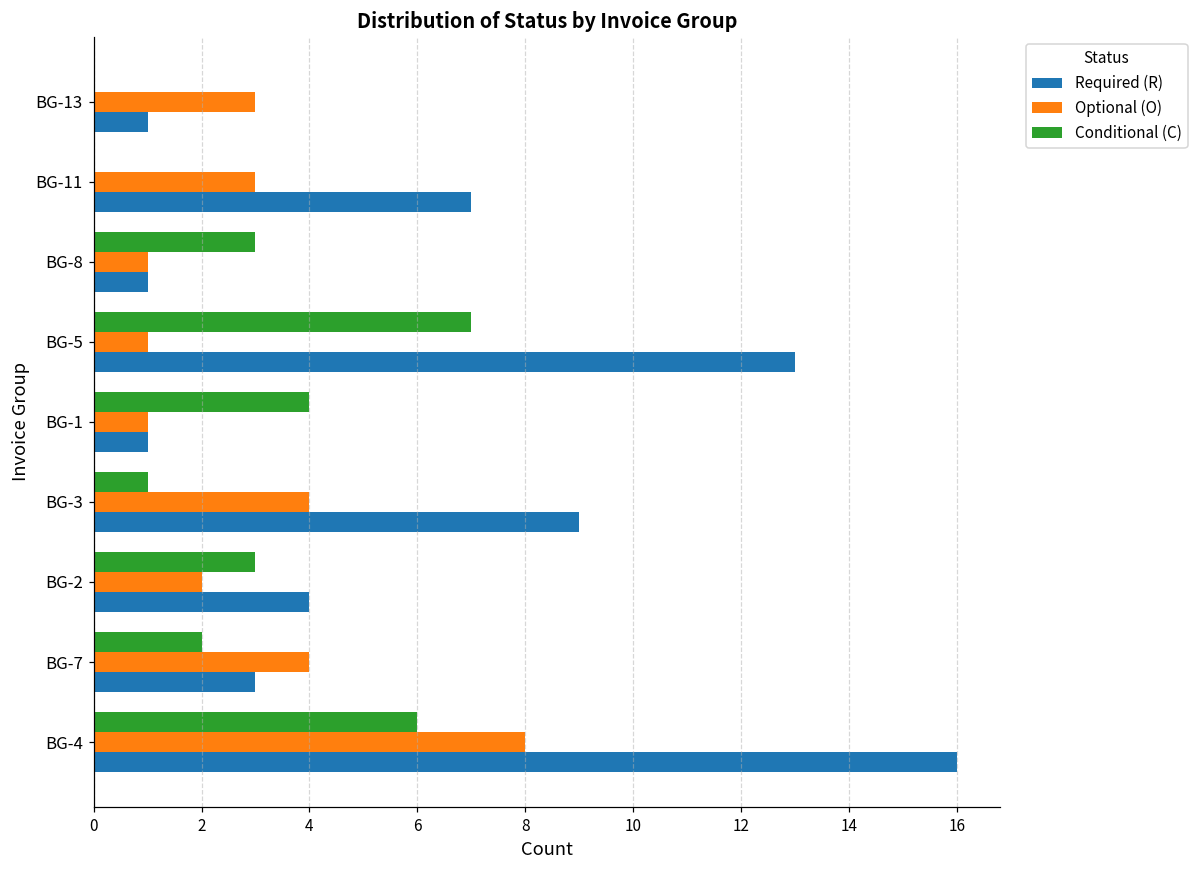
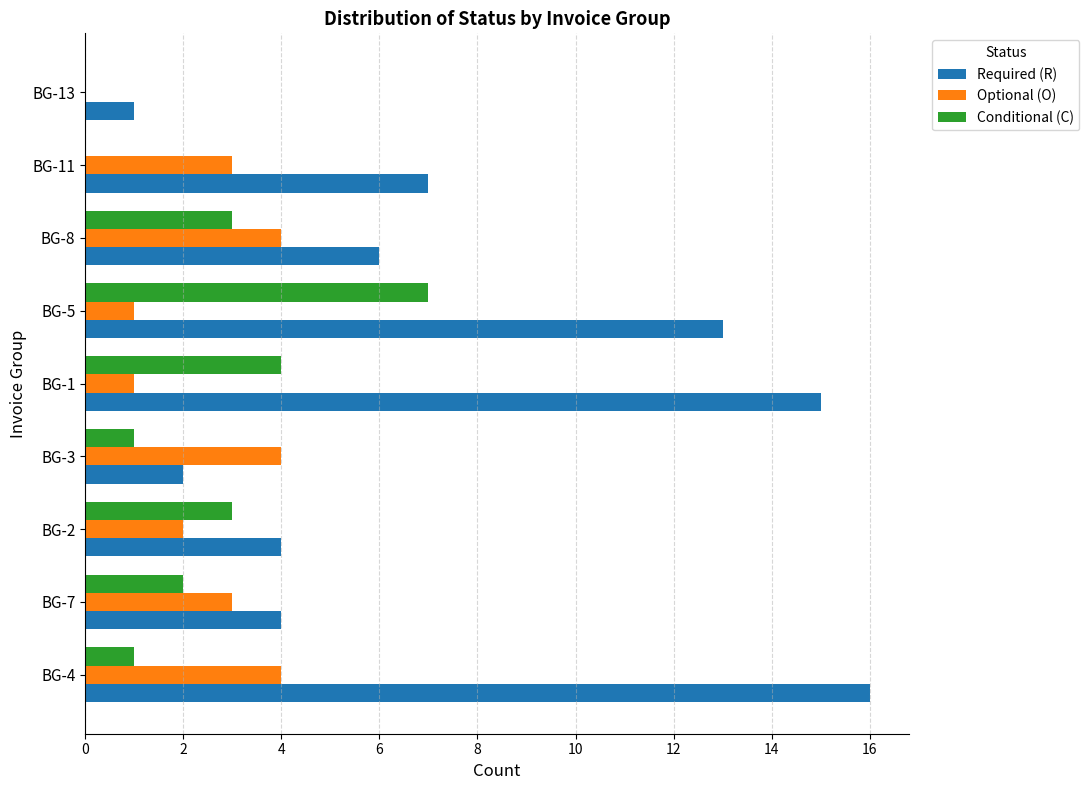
  {
    "Required (R)": {
      "BG-13": 1,
      "BG-11": 7,
-     "BG-8": 1,
+     "BG-8": 6,
      "BG-5": 13,
-     "BG-1": 1,
-     "BG-3": 9,
+     "BG-1": 15,
+     "BG-3": 2,
      "BG-2": 4,
-     "BG-7": 3,
+     "BG-7": 4,
      "BG-4": 16
    },
    "Optional (O)": {
-     "BG-13": 3,
+     "BG-13": 0,
      "BG-11": 3,
-     "BG-8": 1,
+     "BG-8": 4,
      "BG-5": 1,
      "BG-1": 1,
      "BG-3": 4,
      "BG-2": 2,
-     "BG-7": 4,
-     "BG-4": 8
+     "BG-7": 3,
+     "BG-4": 4
    },
    "Conditional (C)": {
      "BG-13": 0,
      "BG-11": 0,
      "BG-8": 3,
      "BG-5": 7,
      "BG-1": 4,
      "BG-3": 1,
      "BG-2": 3,
      "BG-7": 2,
-     "BG-4": 6
+     "BG-4": 1
    }
  }
